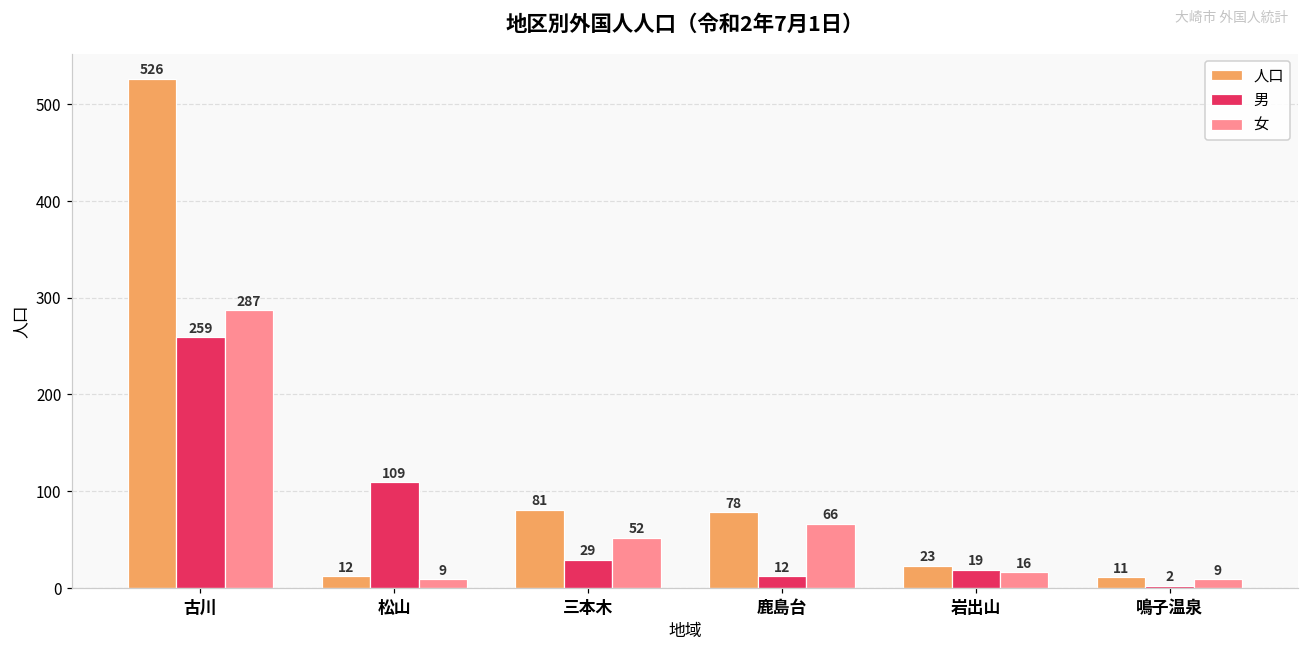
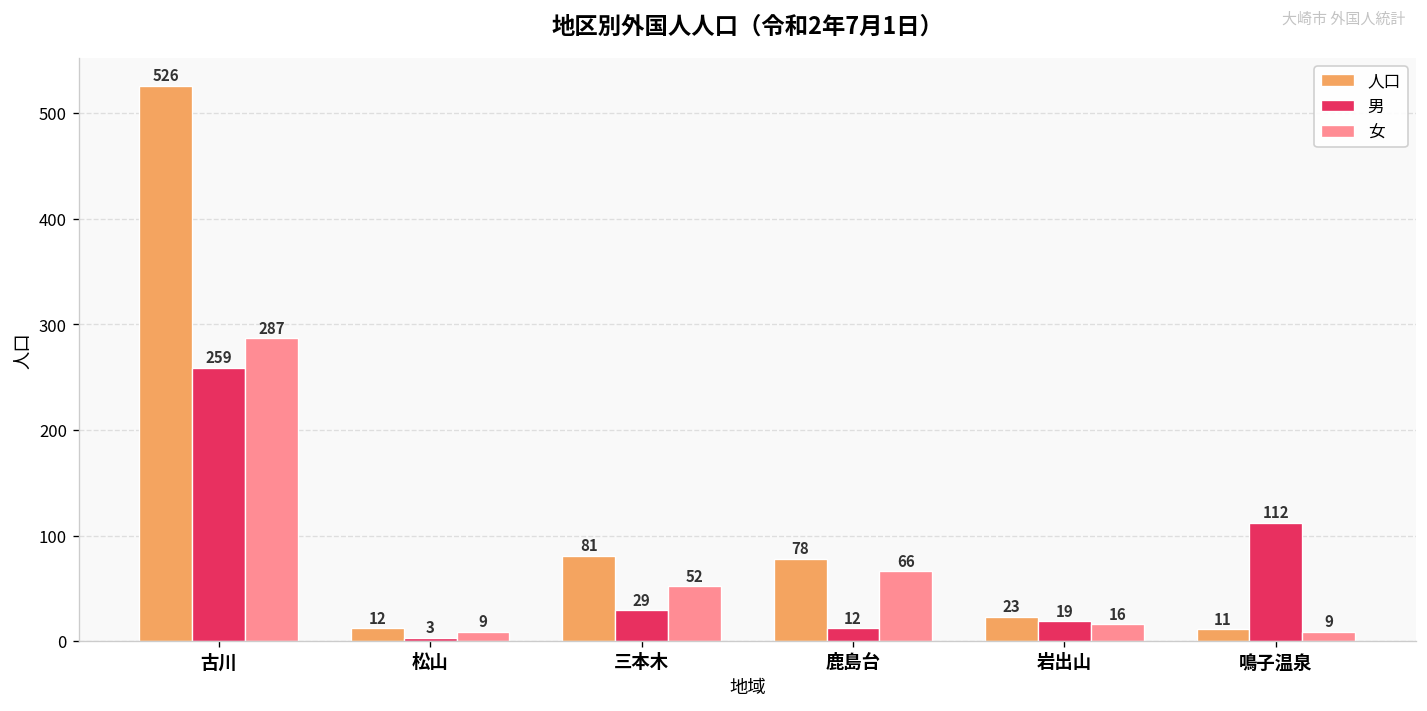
  {
    "男": {
      "古川": 259,
-     "松山": 109,
+     "松山": 3,
      "三本木": 29,
      "鹿島台": 12,
      "岩出山": 19,
-     "鳴子温泉": 2
+     "鳴子温泉": 112
    }
  }
